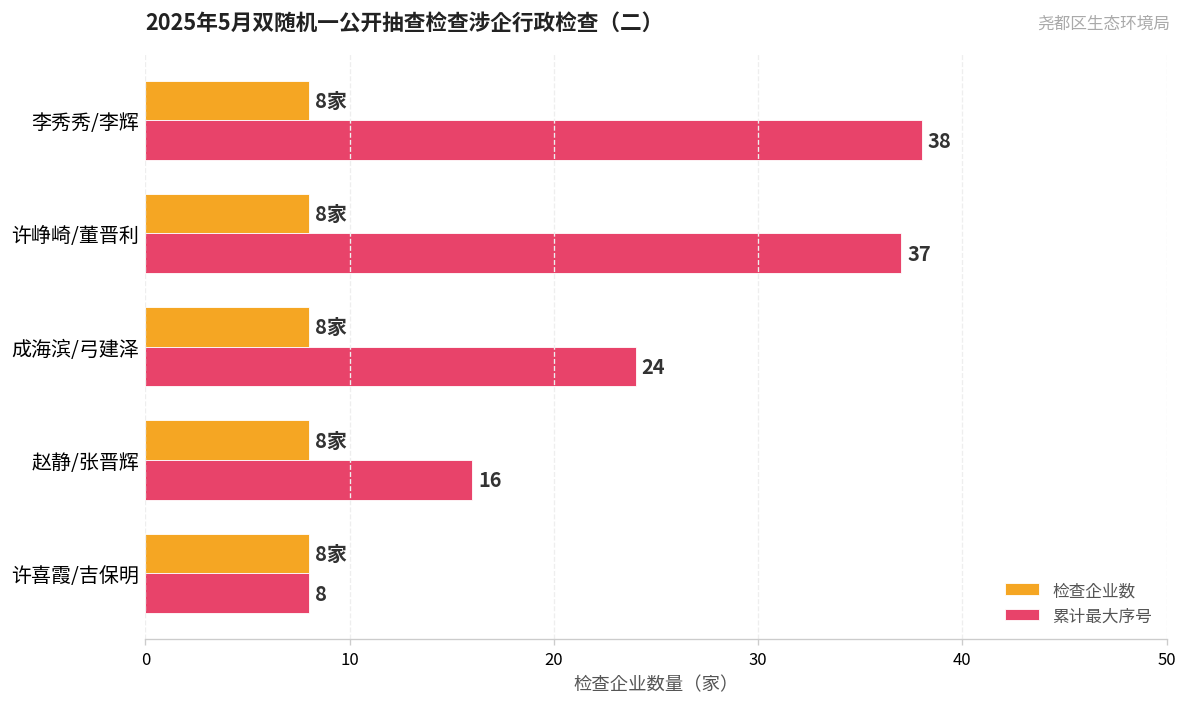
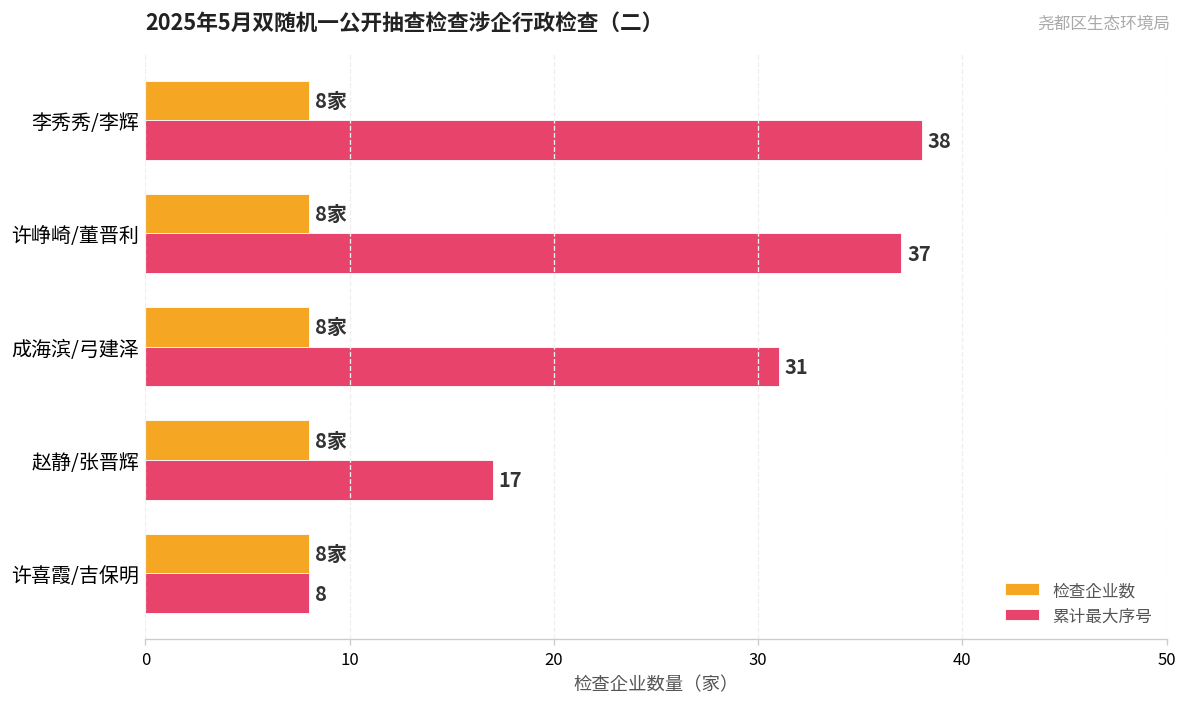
  {
    "检查企业数": {
      "李秀秀/李辉": "8家",
      "许峥崎/董晋利": "8家",
      "成海滨/弓建泽": "8家",
      "赵静/张晋辉": "8家",
      "许喜霞/吉保明": "8家"
    },
    "累计最大序号": {
      "李秀秀/李辉": "38",
      "许峥崎/董晋利": "37",
-     "成海滨/弓建泽": "24",
-     "赵静/张晋辉": "16",
+     "成海滨/弓建泽": "31",
+     "赵静/张晋辉": "17",
      "许喜霞/吉保明": "8"
    }
  }
